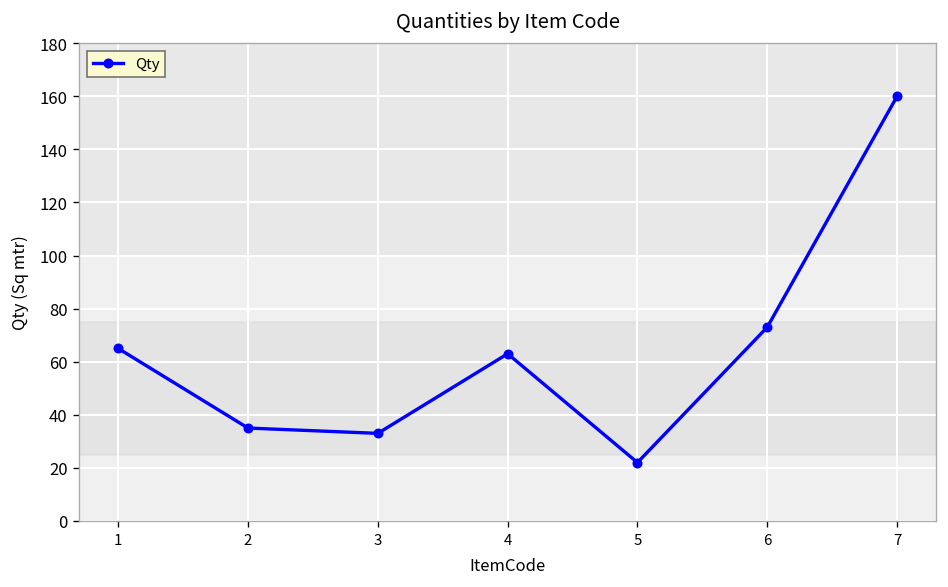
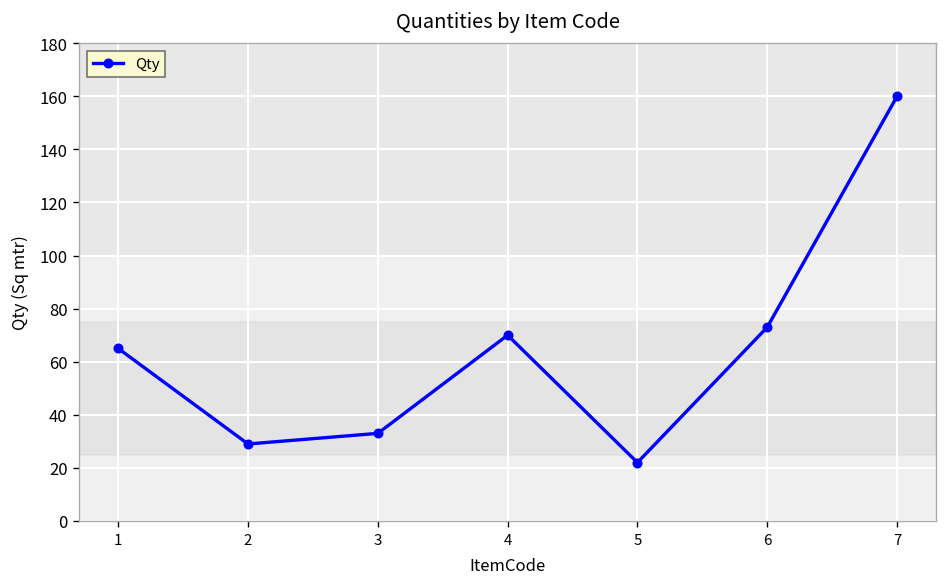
  {
    "1": 65,
-   "2": 35,
+   "2": 29,
    "3": 33,
-   "4": 63,
+   "4": 70,
    "5": 22,
    "6": 73,
    "7": 160
  }
